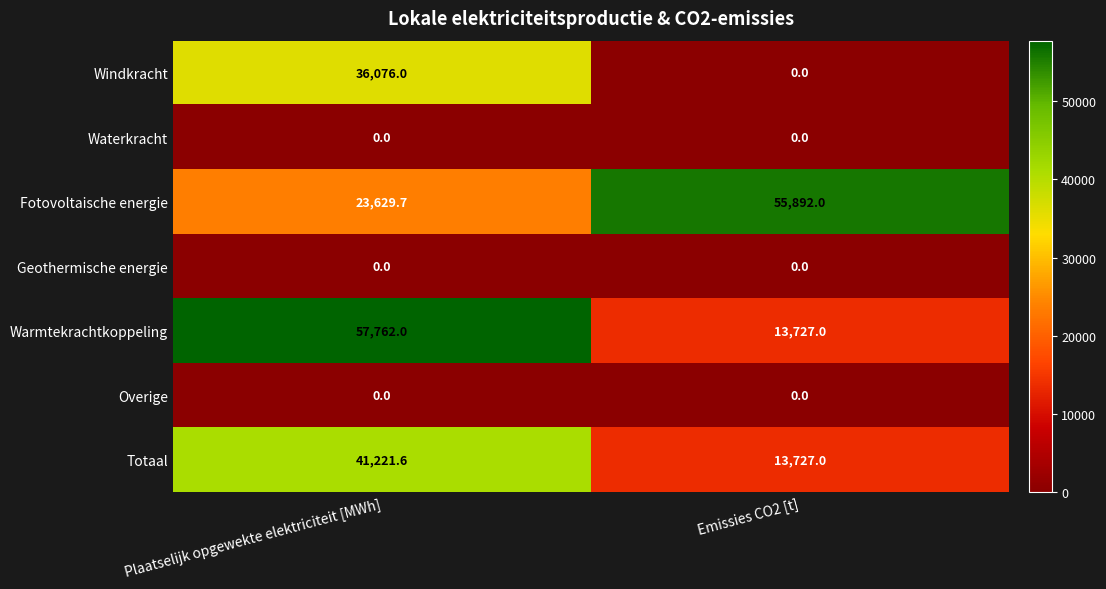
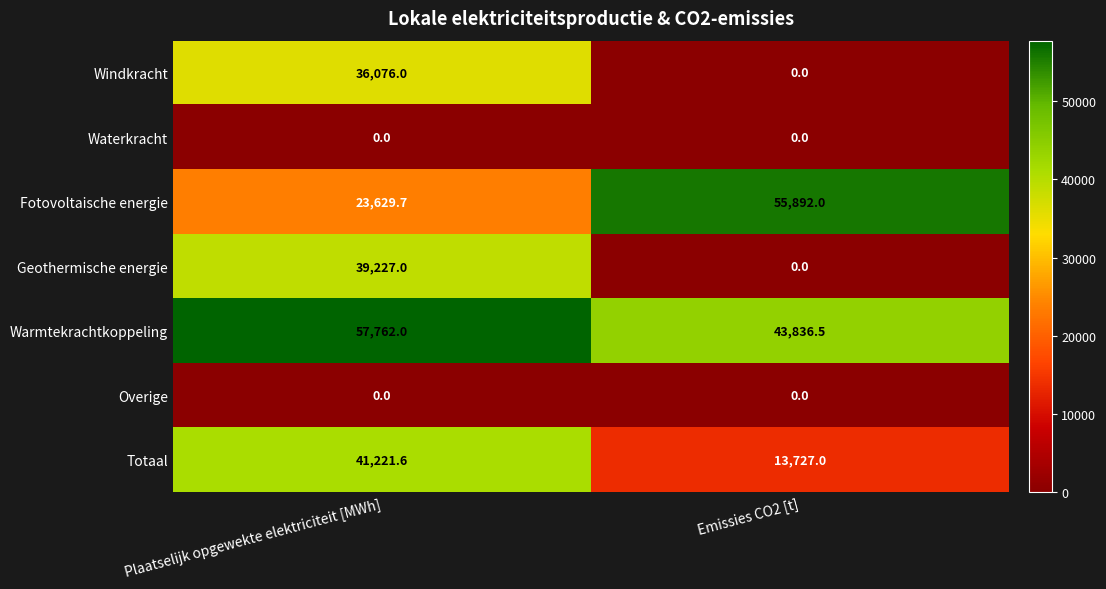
  {
    "Windkracht": {
      "Plaatselijk opgewekte elektriciteit [MWh]": "36,076.0",
      "Emissies CO2 [t]": "0.0"
    },
    "Waterkracht": {
      "Plaatselijk opgewekte elektriciteit [MWh]": "0.0",
      "Emissies CO2 [t]": "0.0"
    },
    "Fotovoltaische energie": {
      "Plaatselijk opgewekte elektriciteit [MWh]": "23,629.7",
      "Emissies CO2 [t]": "55,892.0"
    },
    "Geothermische energie": {
-     "Plaatselijk opgewekte elektriciteit [MWh]": "0.0",
+     "Plaatselijk opgewekte elektriciteit [MWh]": "39,227.0",
      "Emissies CO2 [t]": "0.0"
    },
    "Warmtekrachtkoppeling": {
      "Plaatselijk opgewekte elektriciteit [MWh]": "57,762.0",
-     "Emissies CO2 [t]": "13,727.0"
+     "Emissies CO2 [t]": "43,836.5"
    },
    "Overige": {
      "Plaatselijk opgewekte elektriciteit [MWh]": "0.0",
      "Emissies CO2 [t]": "0.0"
    },
    "Totaal": {
      "Plaatselijk opgewekte elektriciteit [MWh]": "41,221.6",
      "Emissies CO2 [t]": "13,727.0"
    }
  }
